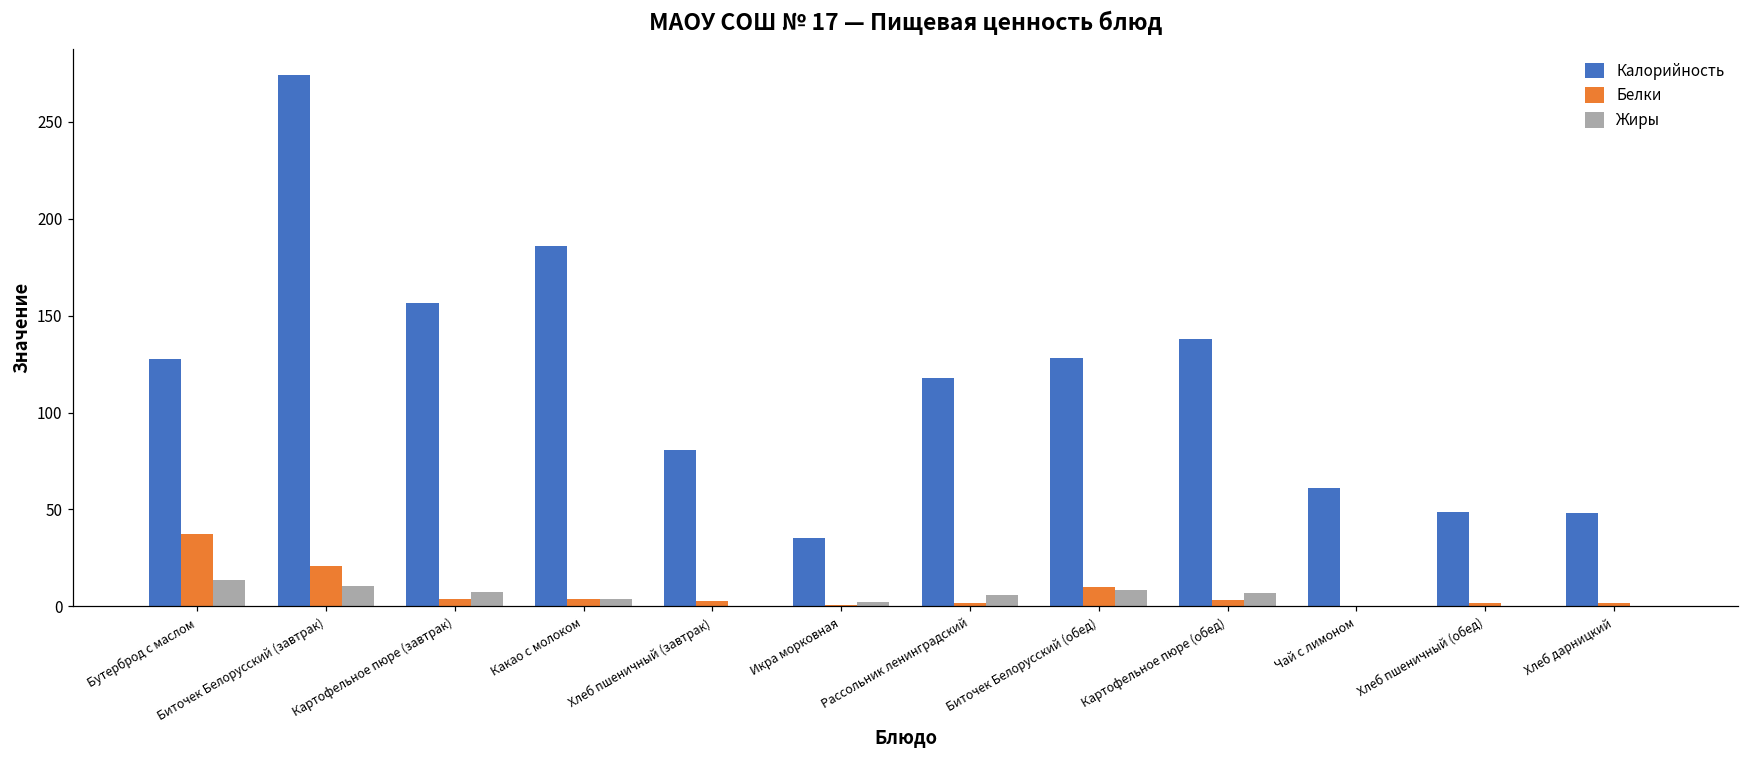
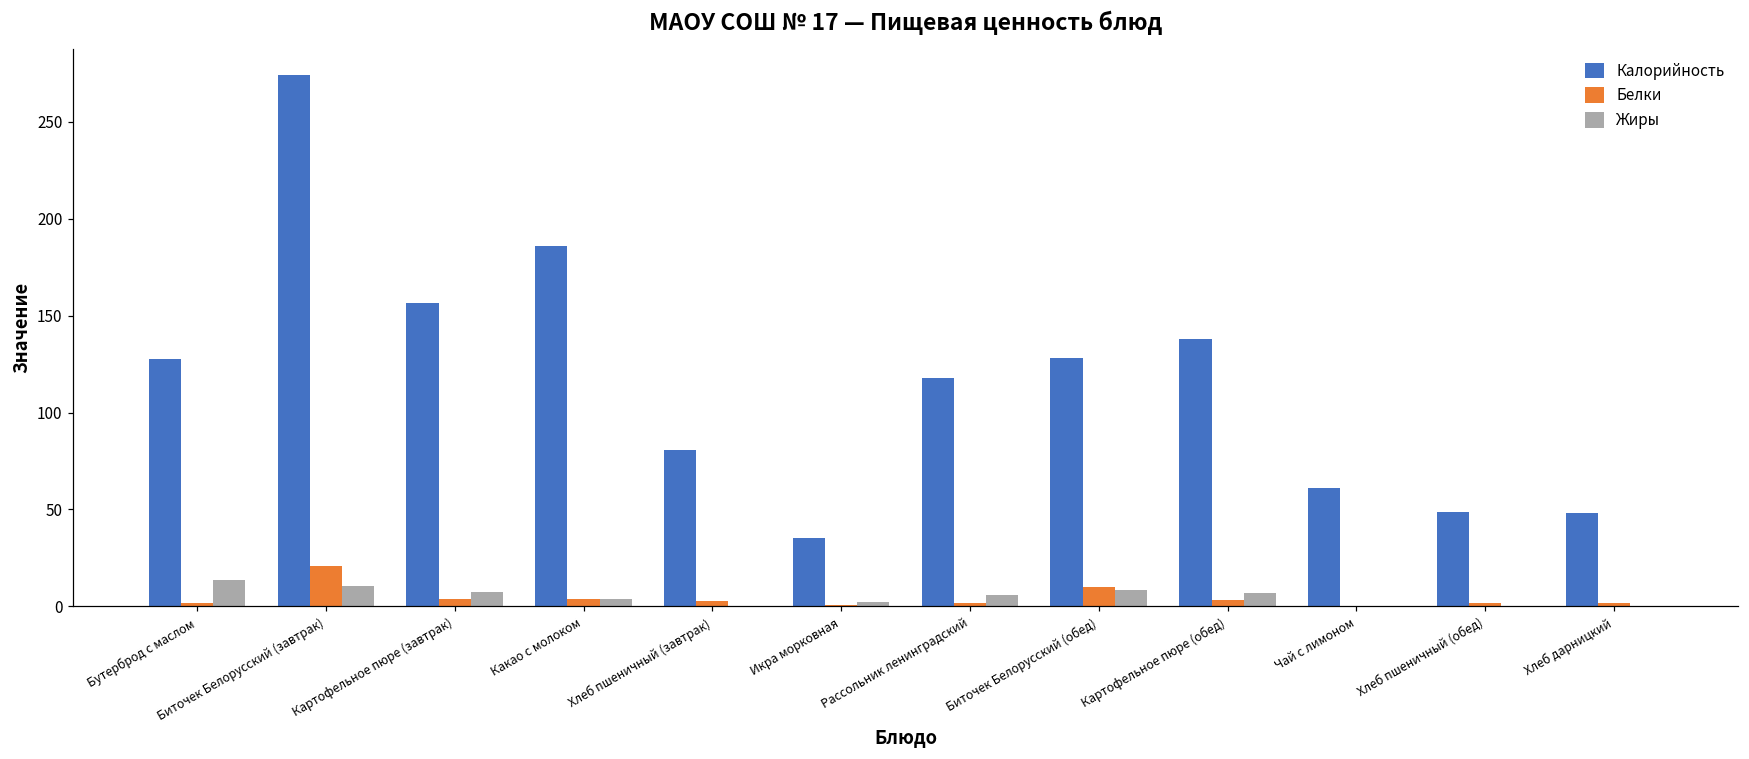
  {
    "Калорийность": {
      "Бутерброд с маслом": 128,
      "Биточек Белорусский (завтрак)": 274,
      "Картофельное пюре (завтрак)": 156,
      "Какао с молоком": 186,
      "Хлеб пшеничный (завтрак)": 81,
      "Икра морковная": 35,
      "Рассольник ленинградский": 118,
      "Биточек Белорусский (обед)": 128,
      "Картофельное пюре (обед)": 138,
      "Чай с лимоном": 61,
      "Хлеб пшеничный (обед)": 49,
      "Хлеб дарницкий": 48
    },
    "Белки": {
-     "Бутерброд с маслом": 37,
+     "Бутерброд с маслом": 2,
      "Биточек Белорусский (завтрак)": 21,
      "Картофельное пюре (завтрак)": 4,
      "Какао с молоком": 4,
      "Хлеб пшеничный (завтрак)": 3,
      "Рассольник ленинградский": 2,
      "Биточек Белорусский (обед)": 10,
      "Картофельное пюре (обед)": 3,
      "Хлеб пшеничный (обед)": 2,
      "Хлеб дарницкий": 2
    },
    "Жиры": {
      "Бутерброд с маслом": 14,
      "Биточек Белорусский (завтрак)": 11,
      "Картофельное пюре (завтрак)": 7,
      "Какао с молоком": 4,
      "Икра морковная": 2,
      "Рассольник ленинградский": 6,
      "Биточек Белорусский (обед)": 8,
      "Картофельное пюре (обед)": 7,
      "Чай с лимоном": 0
    }
  }
